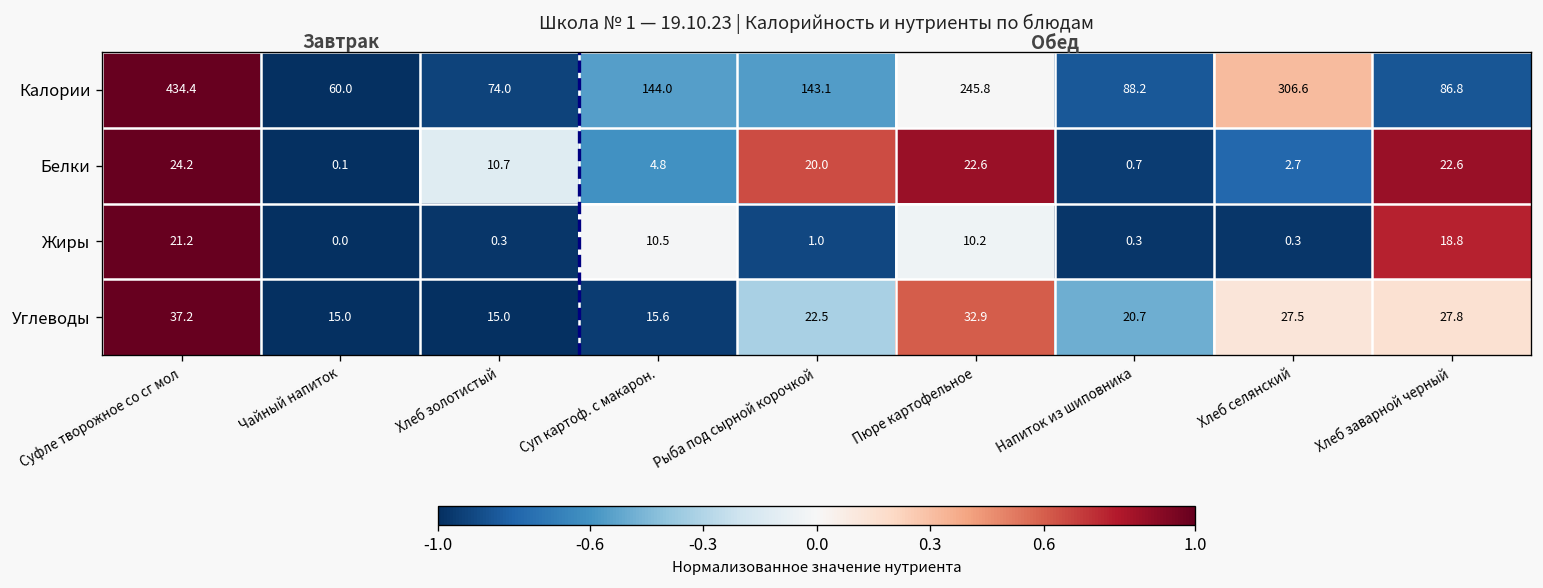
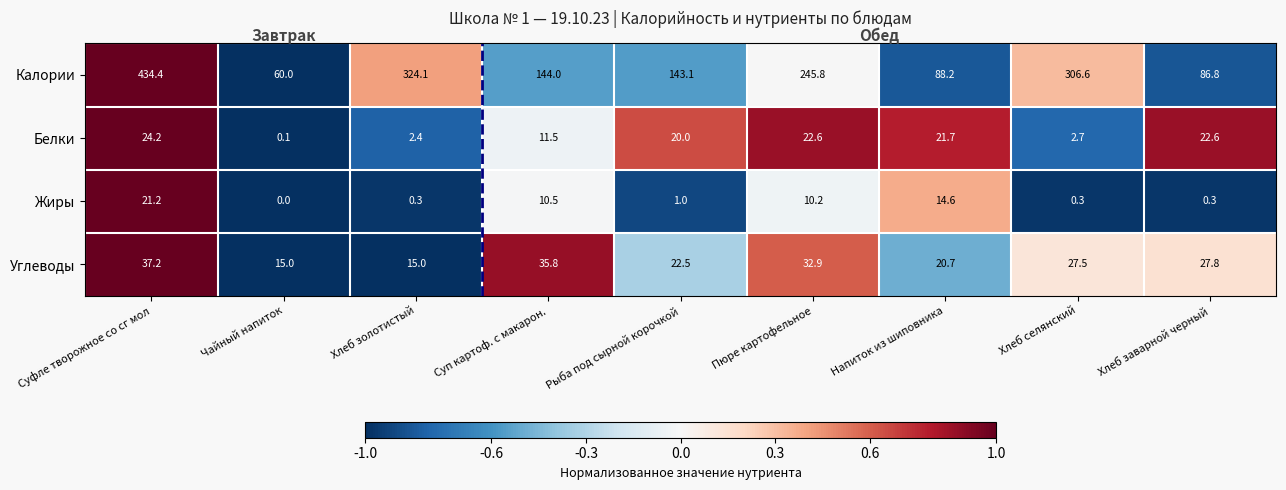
  {
    "Калории": {
      "Суфле творожное со сг мол": 434.4,
      "Чайный напиток": 60.0,
-     "Хлеб золотистый": 74.0,
+     "Хлеб золотистый": 324.1,
      "Суп картоф. с макарон.": 144.0,
      "Рыба под сырной корочкой": 143.1,
      "Пюре картофельное": 245.8,
      "Напиток из шиповника": 88.2,
      "Хлеб селянский": 306.6,
      "Хлеб заварной черный": 86.8
    },
    "Белки": {
      "Суфле творожное со сг мол": 24.2,
      "Чайный напиток": 0.1,
-     "Хлеб золотистый": 10.7,
-     "Суп картоф. с макарон.": 4.8,
+     "Хлеб золотистый": 2.4,
+     "Суп картоф. с макарон.": 11.5,
      "Рыба под сырной корочкой": 20.0,
      "Пюре картофельное": 22.6,
-     "Напиток из шиповника": 0.7,
+     "Напиток из шиповника": 21.7,
      "Хлеб селянский": 2.7,
      "Хлеб заварной черный": 22.6
    },
    "Жиры": {
      "Суфле творожное со сг мол": 21.2,
      "Чайный напиток": 0.0,
      "Хлеб золотистый": 0.3,
      "Суп картоф. с макарон.": 10.5,
      "Рыба под сырной корочкой": 1.0,
      "Пюре картофельное": 10.2,
-     "Напиток из шиповника": 0.3,
+     "Напиток из шиповника": 14.6,
      "Хлеб селянский": 0.3,
-     "Хлеб заварной черный": 18.8
+     "Хлеб заварной черный": 0.3
    },
    "Углеводы": {
      "Суфле творожное со сг мол": 37.2,
      "Чайный напиток": 15.0,
      "Хлеб золотистый": 15.0,
-     "Суп картоф. с макарон.": 15.6,
+     "Суп картоф. с макарон.": 35.8,
      "Рыба под сырной корочкой": 22.5,
      "Пюре картофельное": 32.9,
      "Напиток из шиповника": 20.7,
      "Хлеб селянский": 27.5,
      "Хлеб заварной черный": 27.8
    }
  }
